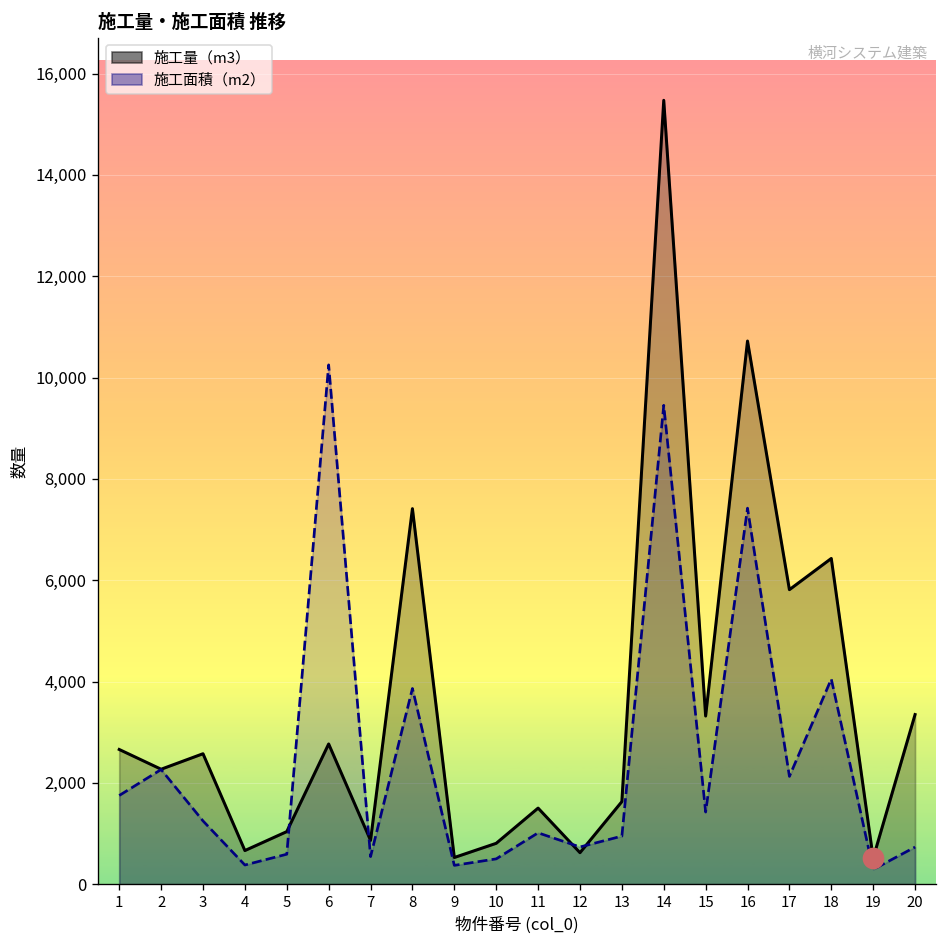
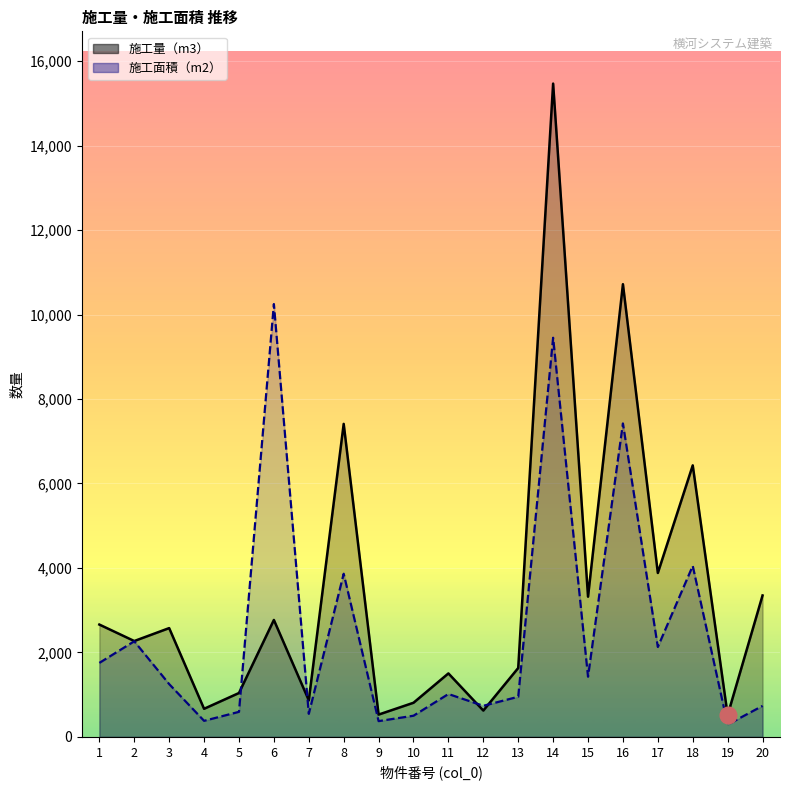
  {
    "施工量（m3）": {
      "1": "2,700",
      "3": "2,600",
      "4": "700",
      "5": "1,000",
      "6": "2,800",
      "7": "900",
      "8": "7,400",
      "9": "500",
      "10": "800",
      "11": "1,500",
      "12": "600",
      "13": "1,600",
      "14": "15,500",
      "15": "3,300",
      "16": "10,700",
-     "17": "5,800",
+     "17": "3,900",
      "18": "6,400",
      "20": "3,300"
    },
    "施工面積（m2）": {
      "1": "1,800",
      "3": "1,200",
      "4": "400",
      "5": "600",
      "6": "10,300",
      "7": "500",
      "8": "3,900",
      "9": "400",
      "10": "500",
      "11": "1,000",
      "12": "700",
      "13": "900",
      "14": "9,500",
      "15": "1,400",
      "16": "7,400",
      "17": "2,100",
      "18": "4,000",
      "19": "300",
      "20": "700"
    }
  }
